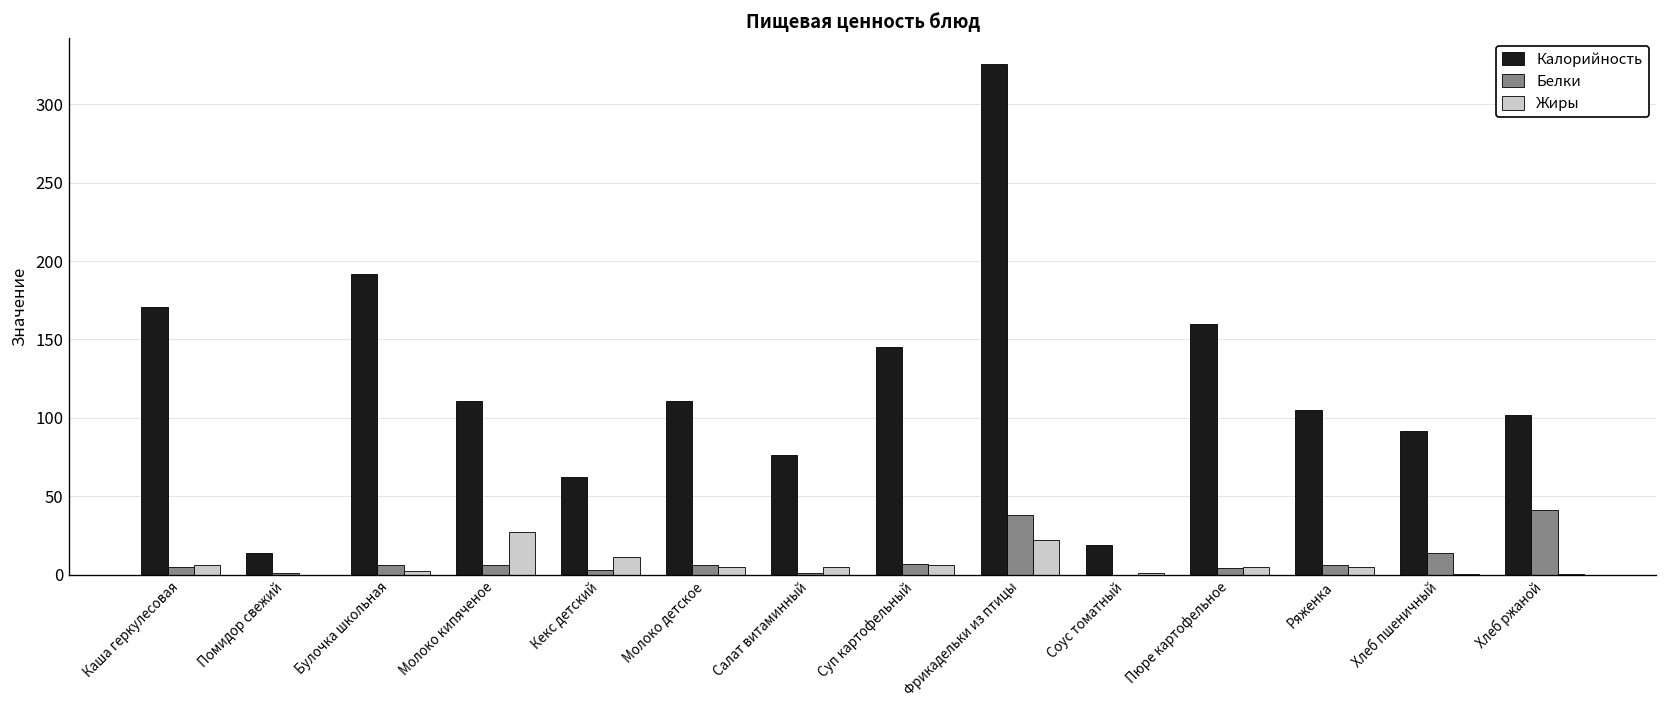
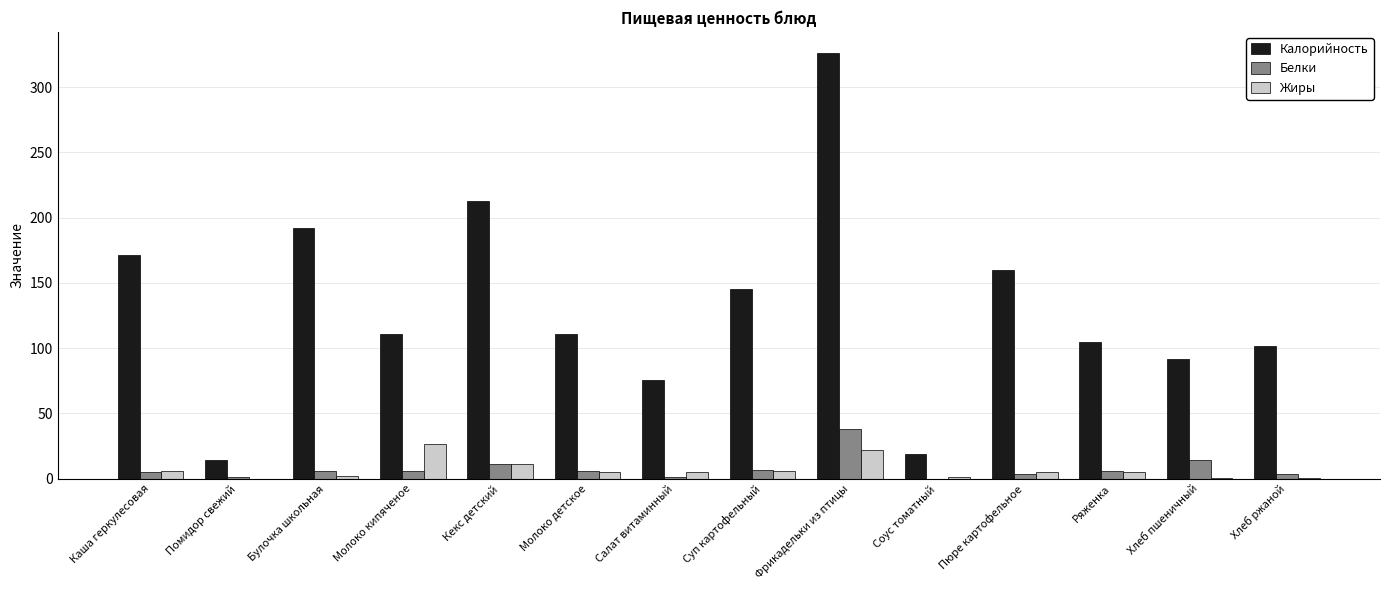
  {
    "Калорийность": {
      "Каша геркулесовая": 171,
      "Помидор свежий": 14,
      "Булочка школьная": 192,
      "Молоко кипяченое": 111,
-     "Кекс детский": 62,
+     "Кекс детский": 213,
      "Молоко детское": 111,
      "Салат витаминный": 76,
      "Суп картофельный": 145,
      "Фрикадельки из птицы": 326,
      "Соус томатный": 19,
      "Пюре картофельное": 160,
      "Ряженка": 105,
      "Хлеб пшеничный": 92,
      "Хлеб ржаной": 102
    },
    "Белки": {
      "Каша геркулесовая": 5,
      "Булочка школьная": 6,
      "Молоко кипяченое": 6,
-     "Кекс детский": 3,
+     "Кекс детский": 11,
      "Молоко детское": 6,
      "Суп картофельный": 7,
      "Фрикадельки из птицы": 38,
      "Соус томатный": 0,
      "Пюре картофельное": 4,
      "Ряженка": 6,
      "Хлеб пшеничный": 14,
-     "Хлеб ржаной": 41
+     "Хлеб ржаной": 3
    },
    "Жиры": {
      "Каша геркулесовая": 6,
      "Помидор свежий": 0,
      "Булочка школьная": 2,
      "Молоко кипяченое": 27,
      "Кекс детский": 11,
      "Молоко детское": 5,
      "Салат витаминный": 5,
      "Суп картофельный": 6,
      "Фрикадельки из птицы": 22,
      "Пюре картофельное": 5,
      "Ряженка": 5
    }
  }
